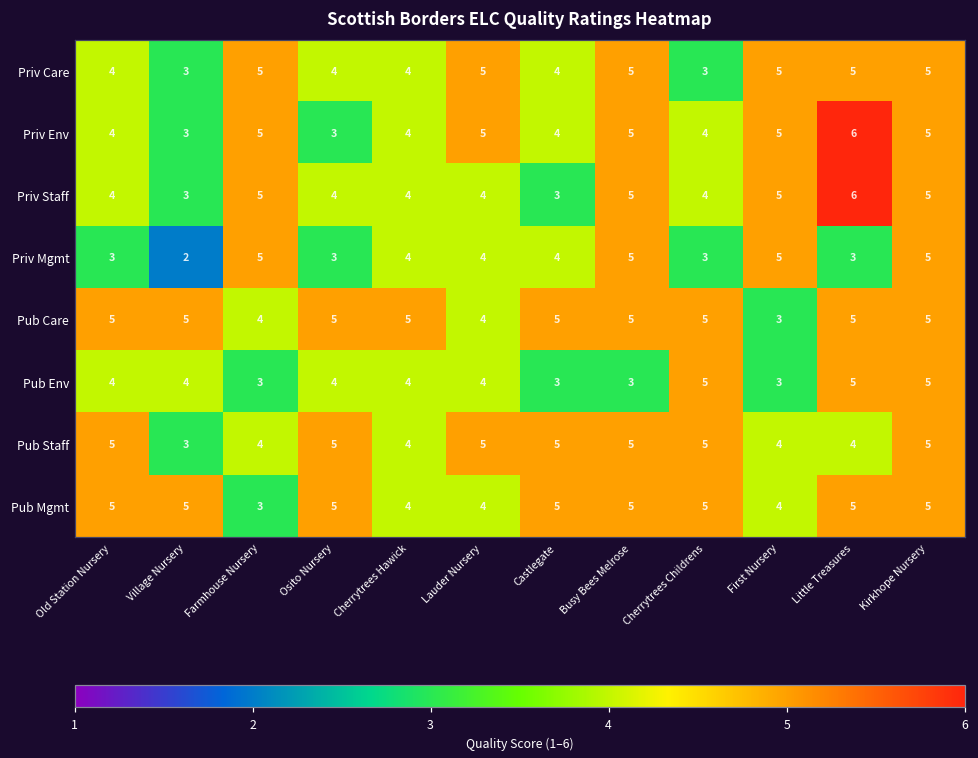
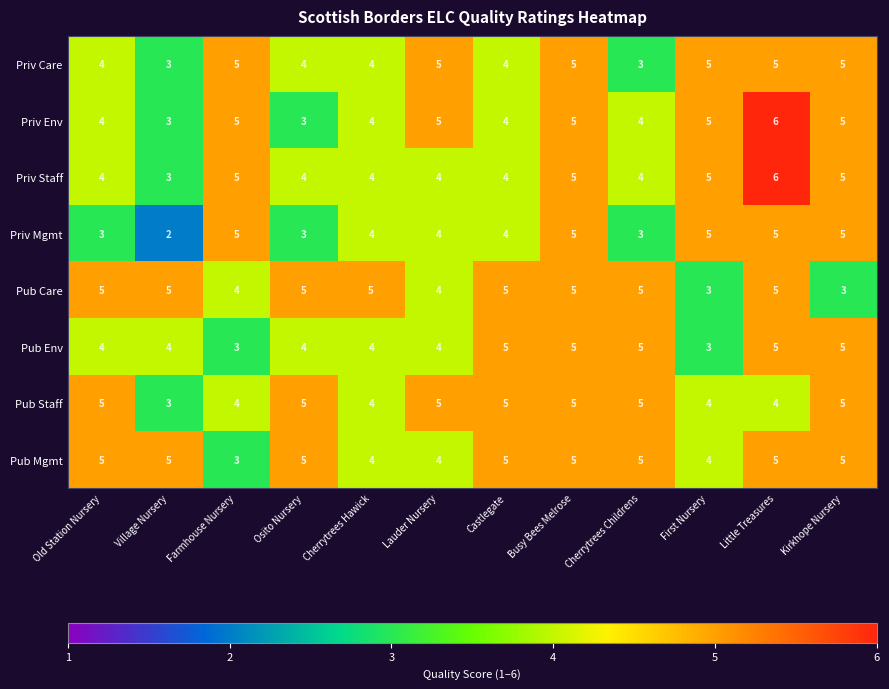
  {
    "Priv Care": {
      "Old Station Nursery": 4,
      "Village Nursery": 3,
      "Farmhouse Nursery": 5,
      "Osito Nursery": 4,
      "Cherrytrees Hawick": 4,
      "Lauder Nursery": 5,
      "Castlegate": 4,
      "Busy Bees Melrose": 5,
      "Cherrytrees Childrens": 3,
      "First Nursery": 5,
      "Little Treasures": 5,
      "Kirkhope Nursery": 5
    },
    "Priv Env": {
      "Old Station Nursery": 4,
      "Village Nursery": 3,
      "Farmhouse Nursery": 5,
      "Osito Nursery": 3,
      "Cherrytrees Hawick": 4,
      "Lauder Nursery": 5,
      "Castlegate": 4,
      "Busy Bees Melrose": 5,
      "Cherrytrees Childrens": 4,
      "First Nursery": 5,
      "Little Treasures": 6,
      "Kirkhope Nursery": 5
    },
    "Priv Staff": {
      "Old Station Nursery": 4,
      "Village Nursery": 3,
      "Farmhouse Nursery": 5,
      "Osito Nursery": 4,
      "Cherrytrees Hawick": 4,
      "Lauder Nursery": 4,
-     "Castlegate": 3,
+     "Castlegate": 4,
      "Busy Bees Melrose": 5,
      "Cherrytrees Childrens": 4,
      "First Nursery": 5,
      "Little Treasures": 6,
      "Kirkhope Nursery": 5
    },
    "Priv Mgmt": {
      "Old Station Nursery": 3,
      "Village Nursery": 2,
      "Farmhouse Nursery": 5,
      "Osito Nursery": 3,
      "Cherrytrees Hawick": 4,
      "Lauder Nursery": 4,
      "Castlegate": 4,
      "Busy Bees Melrose": 5,
      "Cherrytrees Childrens": 3,
      "First Nursery": 5,
-     "Little Treasures": 3,
+     "Little Treasures": 5,
      "Kirkhope Nursery": 5
    },
    "Pub Care": {
      "Old Station Nursery": 5,
      "Village Nursery": 5,
      "Farmhouse Nursery": 4,
      "Osito Nursery": 5,
      "Cherrytrees Hawick": 5,
      "Lauder Nursery": 4,
      "Castlegate": 5,
      "Busy Bees Melrose": 5,
      "Cherrytrees Childrens": 5,
      "First Nursery": 3,
      "Little Treasures": 5,
-     "Kirkhope Nursery": 5
+     "Kirkhope Nursery": 3
    },
    "Pub Env": {
      "Old Station Nursery": 4,
      "Village Nursery": 4,
      "Farmhouse Nursery": 3,
      "Osito Nursery": 4,
      "Cherrytrees Hawick": 4,
      "Lauder Nursery": 4,
-     "Castlegate": 3,
-     "Busy Bees Melrose": 3,
+     "Castlegate": 5,
+     "Busy Bees Melrose": 5,
      "Cherrytrees Childrens": 5,
      "First Nursery": 3,
      "Little Treasures": 5,
      "Kirkhope Nursery": 5
    },
    "Pub Staff": {
      "Old Station Nursery": 5,
      "Village Nursery": 3,
      "Farmhouse Nursery": 4,
      "Osito Nursery": 5,
      "Cherrytrees Hawick": 4,
      "Lauder Nursery": 5,
      "Castlegate": 5,
      "Busy Bees Melrose": 5,
      "Cherrytrees Childrens": 5,
      "First Nursery": 4,
      "Little Treasures": 4,
      "Kirkhope Nursery": 5
    },
    "Pub Mgmt": {
      "Old Station Nursery": 5,
      "Village Nursery": 5,
      "Farmhouse Nursery": 3,
      "Osito Nursery": 5,
      "Cherrytrees Hawick": 4,
      "Lauder Nursery": 4,
      "Castlegate": 5,
      "Busy Bees Melrose": 5,
      "Cherrytrees Childrens": 5,
      "First Nursery": 4,
      "Little Treasures": 5,
      "Kirkhope Nursery": 5
    }
  }
